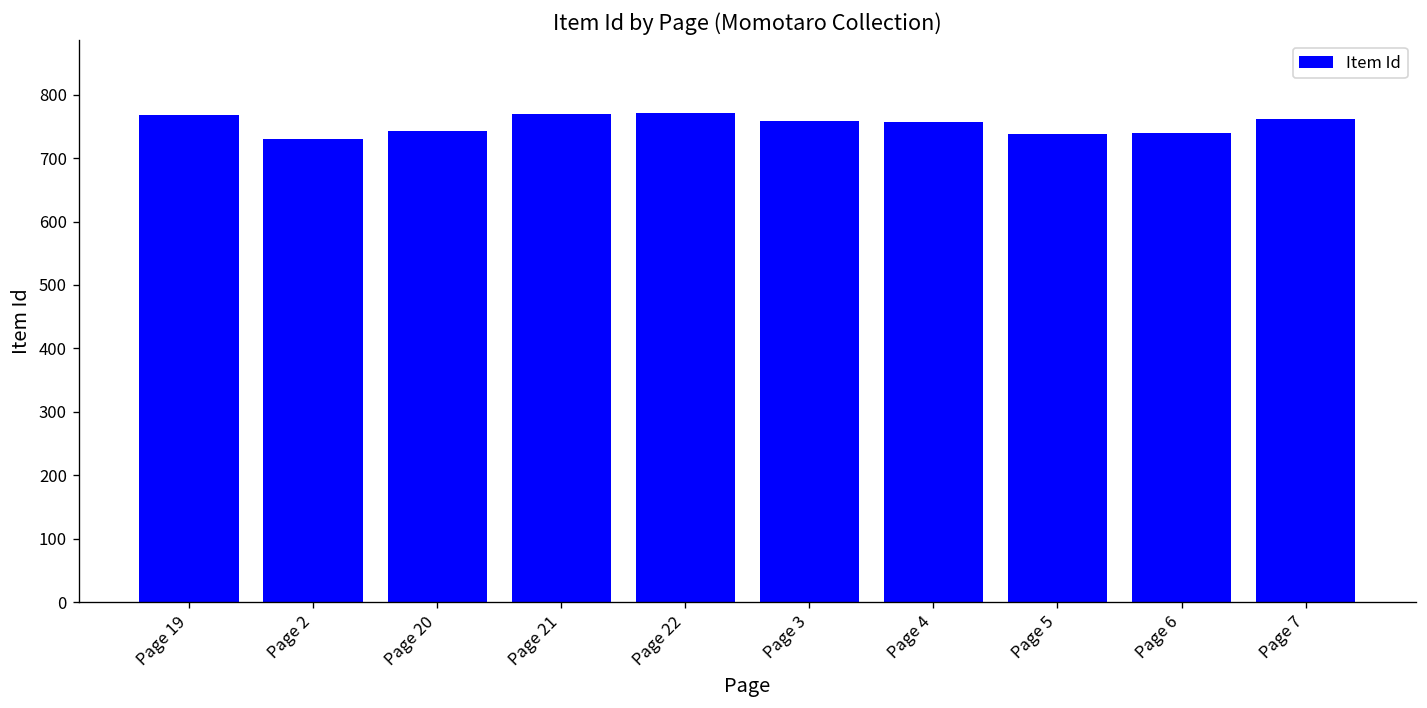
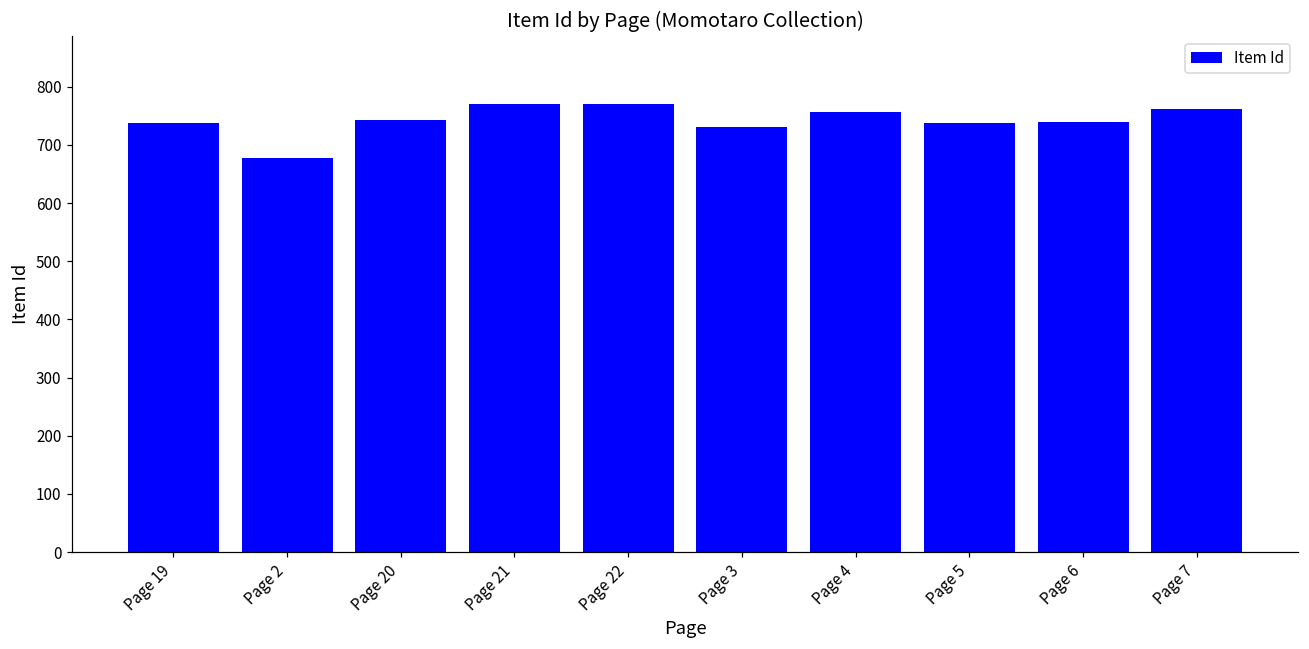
  {
-   "Page 19": 770,
-   "Page 2": 730,
+   "Page 19": 740,
+   "Page 2": 680,
    "Page 20": 740,
    "Page 21": 770,
    "Page 22": 770,
-   "Page 3": 760,
+   "Page 3": 730,
    "Page 4": 760,
    "Page 5": 740,
    "Page 6": 740,
    "Page 7": 760
  }
